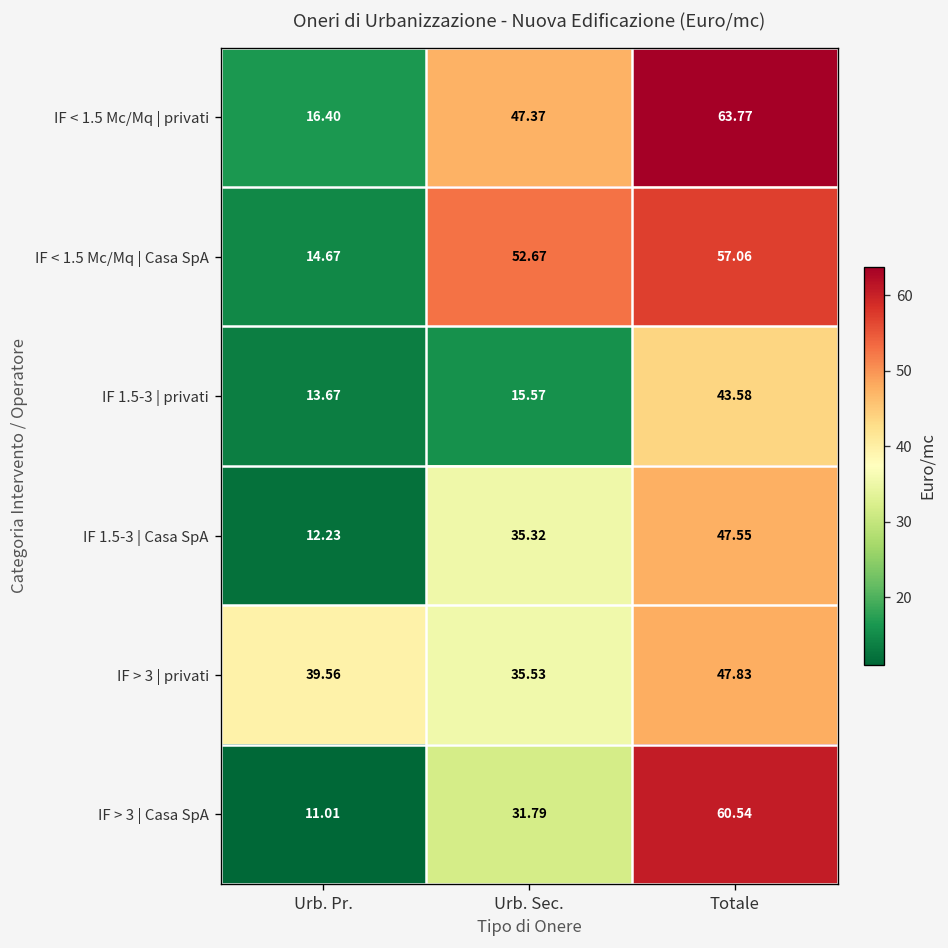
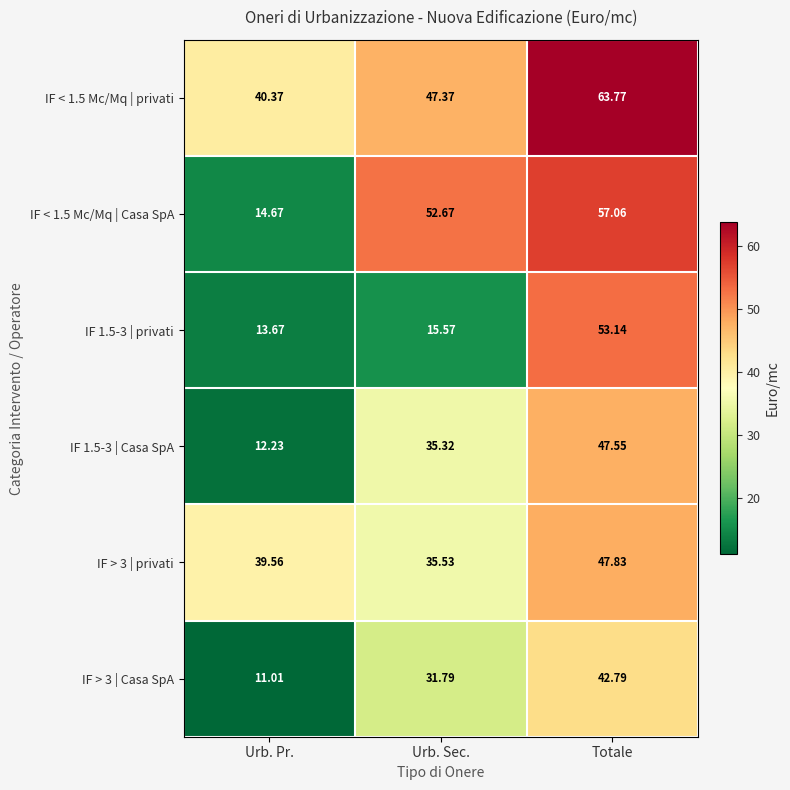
  {
    "IF < 1.5 Mc/Mq | privati": {
-     "Urb. Pr.": 16.40,
+     "Urb. Pr.": 40.37,
      "Urb. Sec.": 47.37,
      "Totale": 63.77
    },
    "IF < 1.5 Mc/Mq | Casa SpA": {
      "Urb. Pr.": 14.67,
      "Urb. Sec.": 52.67,
      "Totale": 57.06
    },
    "IF 1.5-3 | privati": {
      "Urb. Pr.": 13.67,
      "Urb. Sec.": 15.57,
-     "Totale": 43.58
+     "Totale": 53.14
    },
    "IF 1.5-3 | Casa SpA": {
      "Urb. Pr.": 12.23,
      "Urb. Sec.": 35.32,
      "Totale": 47.55
    },
    "IF > 3 | privati": {
      "Urb. Pr.": 39.56,
      "Urb. Sec.": 35.53,
      "Totale": 47.83
    },
    "IF > 3 | Casa SpA": {
      "Urb. Pr.": 11.01,
      "Urb. Sec.": 31.79,
-     "Totale": 60.54
+     "Totale": 42.79
    }
  }
